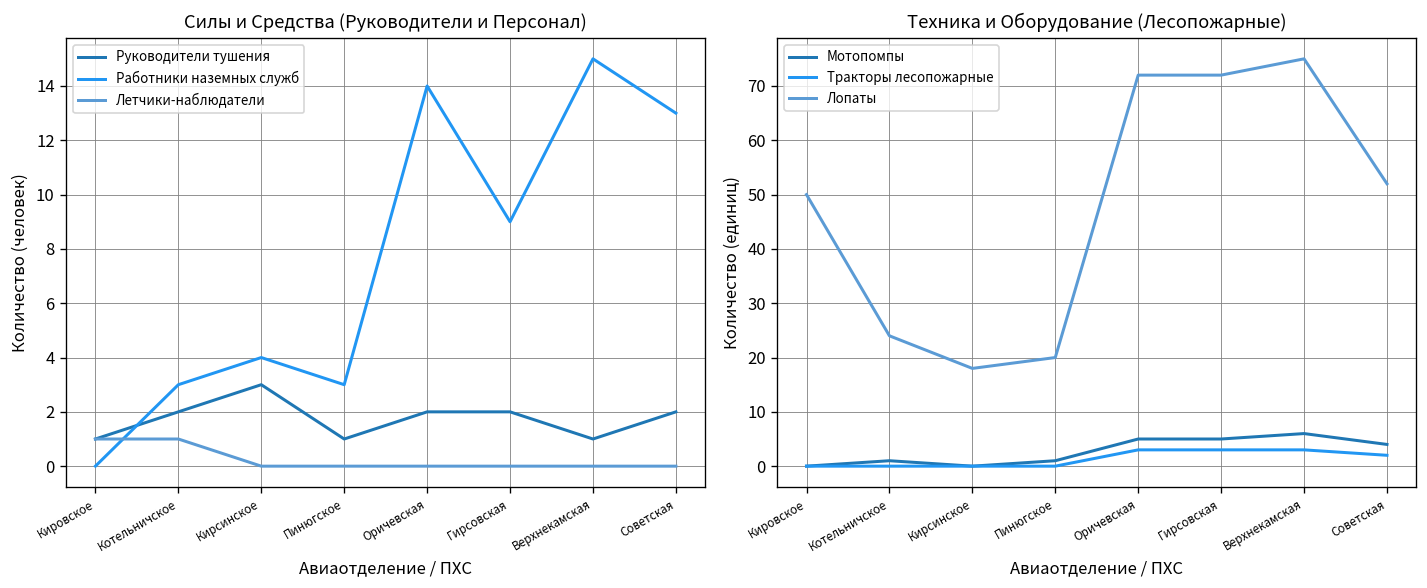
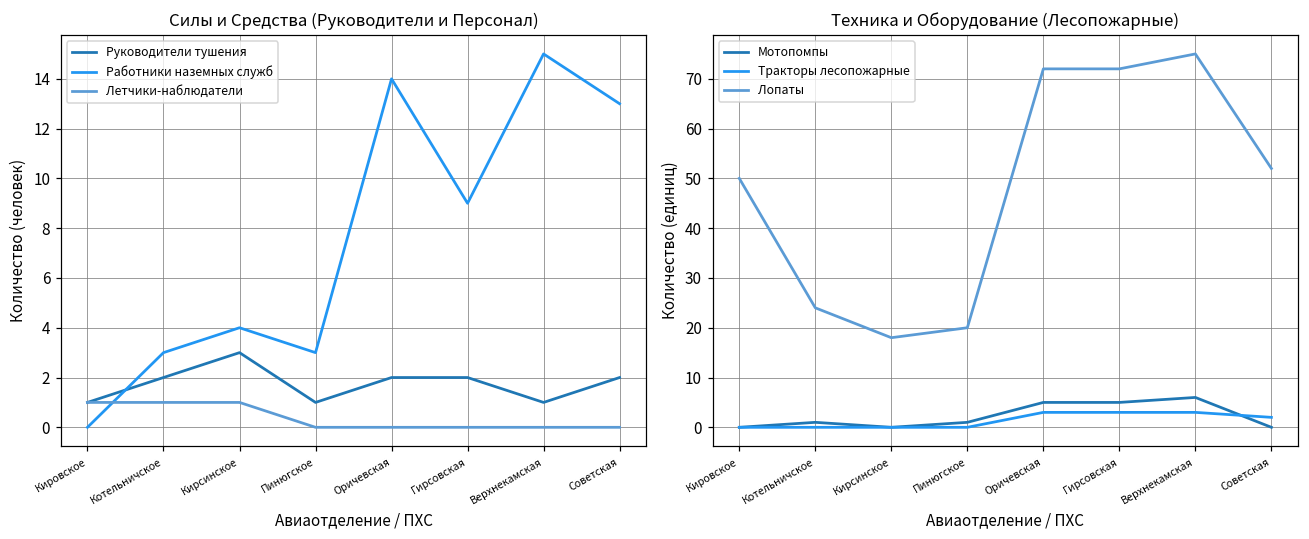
  {
    "Силы и Средства (Руководители и Персонал)": {
      "Руководители тушения": {
        "Котельничское": 2,
        "Кирсинское": 3,
        "Пинюгское": 1,
        "Оричевская": 2,
        "Гирсовская": 2,
        "Верхнекамская": 1,
        "Советская": 2
      },
      "Работники наземных служб": {
        "Кировское": 0,
        "Котельничское": 3,
        "Кирсинское": 4,
        "Пинюгское": 3,
        "Оричевская": 14,
        "Гирсовская": 9,
        "Верхнекамская": 15,
        "Советская": 13
      },
      "Летчики-наблюдатели": {
        "Котельничское": 1,
-       "Кирсинское": 0,
+       "Кирсинское": 1,
        "Пинюгское": 0,
        "Оричевская": 0,
        "Гирсовская": 0,
        "Верхнекамская": 0,
        "Советская": 0
      }
    },
    "Техника и Оборудование (Лесопожарные)": {
      "Мотопомпы": {
        "Котельничское": 1,
        "Пинюгское": 1,
        "Оричевская": 5,
        "Гирсовская": 5,
        "Верхнекамская": 6,
-       "Советская": 4
+       "Советская": 0
      },
      "Тракторы лесопожарные": {
        "Котельничское": 0,
        "Пинюгское": 0,
        "Оричевская": 3,
        "Гирсовская": 3,
        "Верхнекамская": 3,
        "Советская": 2
      },
      "Лопаты": {
        "Кировское": 50,
        "Котельничское": 24,
        "Кирсинское": 18,
        "Пинюгское": 20,
        "Оричевская": 72,
        "Гирсовская": 72,
        "Верхнекамская": 75,
        "Советская": 52
      }
    }
  }
